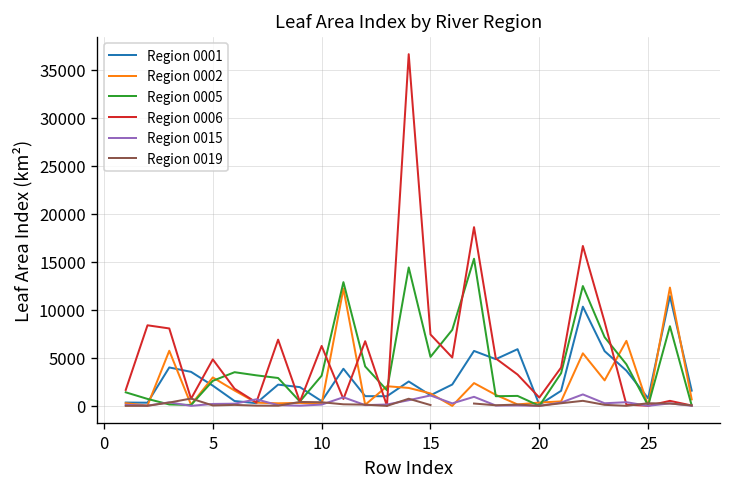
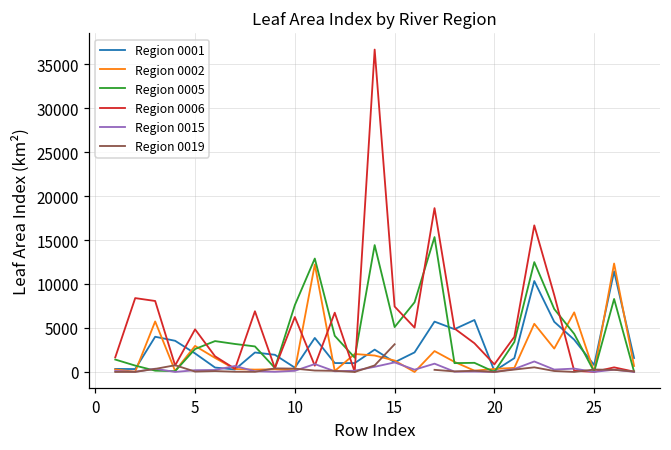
  {
    "Region 0001": {
      "5": 2000,
      "25": 1000
    },
    "Region 0002": {
      "5": 3000
    },
    "Region 0005": {
      "5": 3000,
-     "10": 3000,
+     "10": 8000,
      "15": 5000
    },
    "Region 0006": {
      "5": 5000,
      "10": 6000,
      "15": 7000,
      "20": 1000
    },
    "Region 0019": {
-     "15": 0
+     "15": 3000
    }
  }
